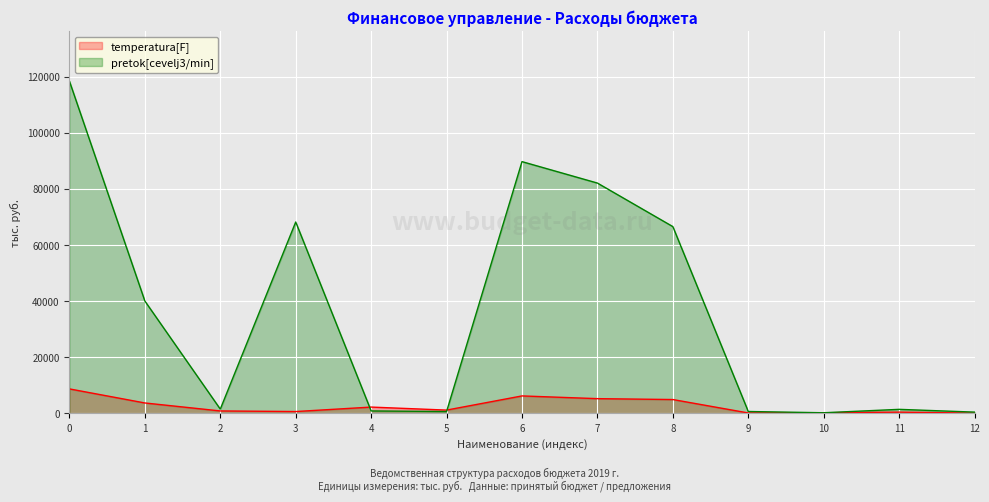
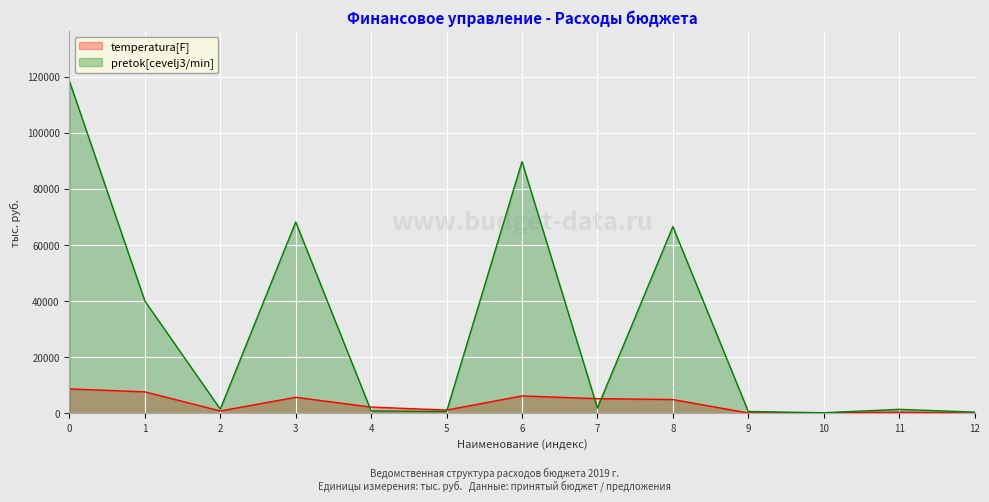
  {
    "temperatura[F]": {
      "0": 9000,
-     "1": 4000,
-     "3": 1000,
+     "1": 8000,
+     "3": 6000,
      "4": 2000,
      "6": 6000,
      "7": 5000,
      "8": 5000,
      "11": 0
    },
    "pretok[cevelj3/min]": {
      "0": 118000,
      "1": 40000,
      "3": 68000,
      "4": 1000,
      "6": 90000,
-     "7": 82000,
+     "7": 2000,
      "8": 67000,
      "11": 1000
    }
  }
